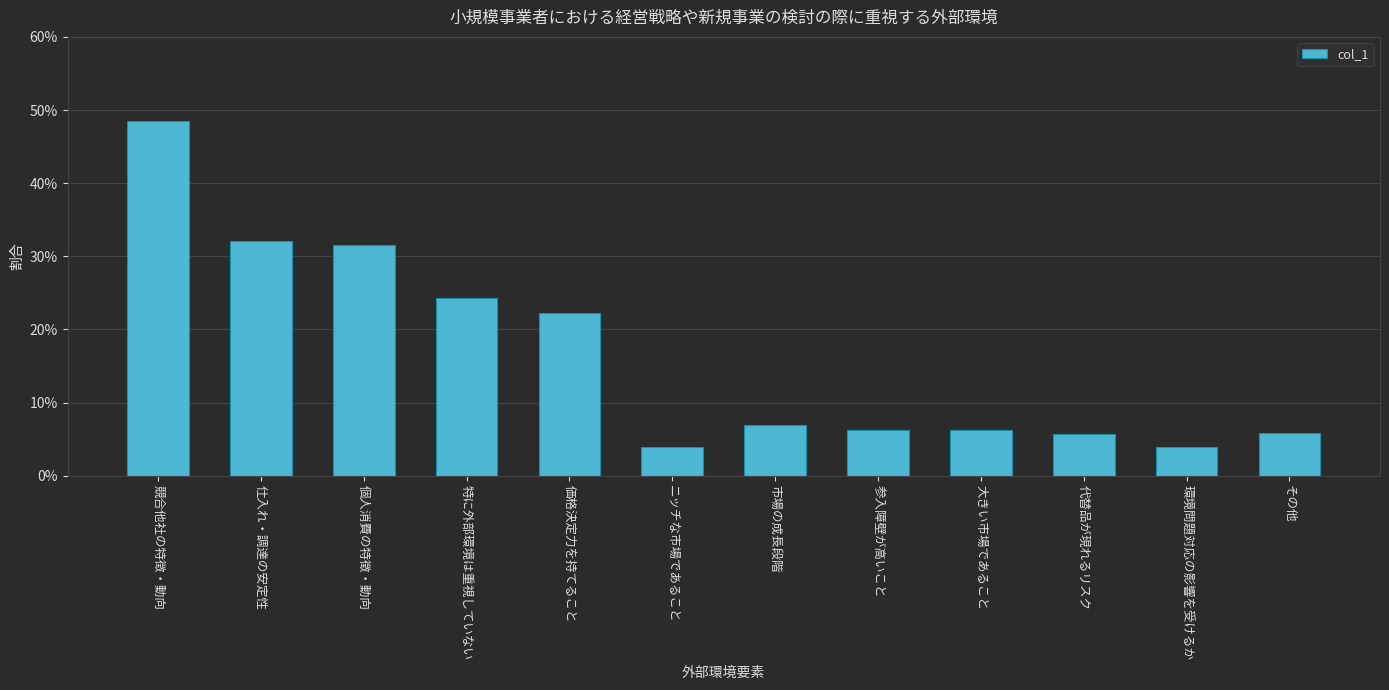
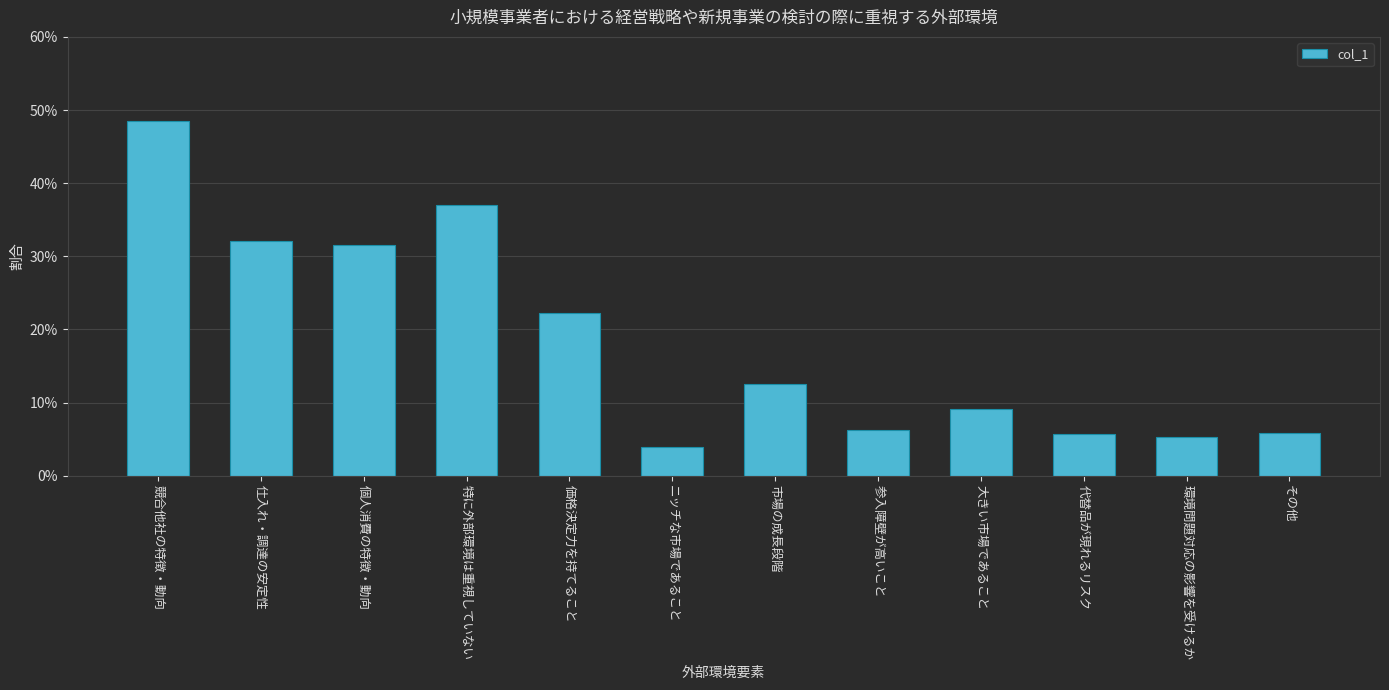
  {
    "競合他社の特徴・動向": "49%",
    "仕入れ・調達の安定性": "32%",
    "個人消費の特徴・動向": "32%",
-   "特に外部環境は重視していない": "24%",
+   "特に外部環境は重視していない": "37%",
    "価格決定力を持てること": "22%",
    "ニッチな市場であること": "4%",
-   "市場の成長段階": "7%",
+   "市場の成長段階": "13%",
    "参入障壁が高いこと": "6%",
-   "大きい市場であること": "6%",
+   "大きい市場であること": "9%",
    "代替品が現れるリスク": "6%",
-   "環境問題対応の影響を受けるか": "4%",
+   "環境問題対応の影響を受けるか": "5%",
    "その他": "6%"
  }
